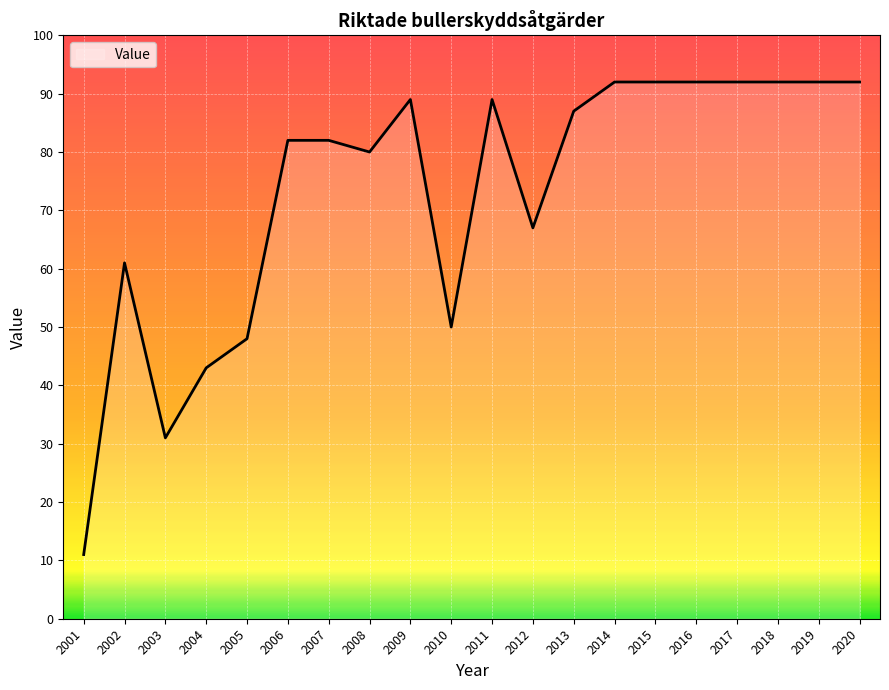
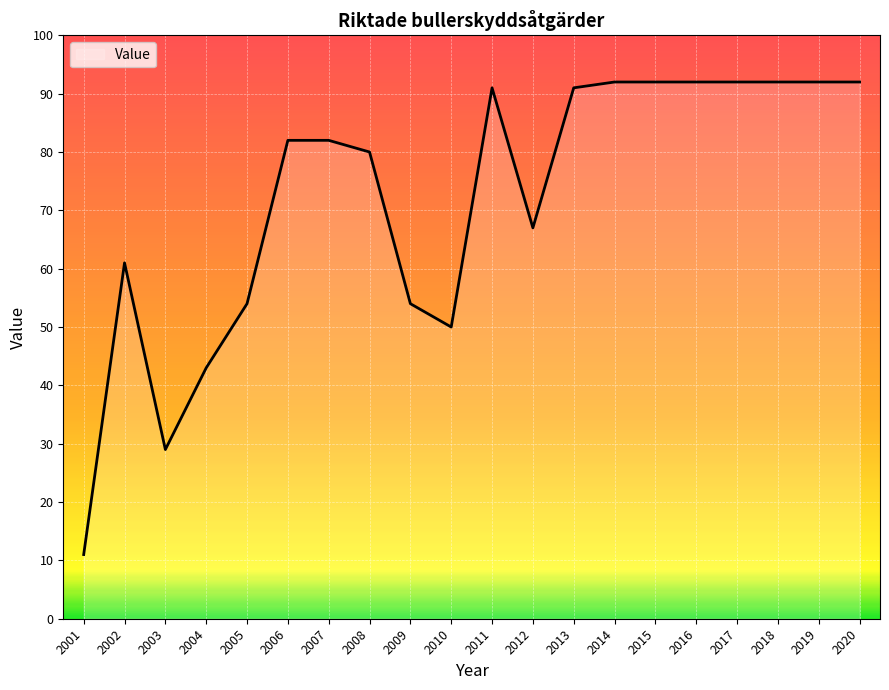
  {
    "2001": 11,
    "2002": 61,
-   "2003": 31,
+   "2003": 29,
    "2004": 43,
-   "2005": 48,
+   "2005": 54,
    "2006": 82,
    "2007": 82,
    "2008": 80,
-   "2009": 89,
+   "2009": 54,
    "2010": 50,
-   "2011": 89,
+   "2011": 91,
    "2012": 67,
-   "2013": 87,
+   "2013": 91,
    "2014": 92,
    "2015": 92,
    "2016": 92,
    "2017": 92,
    "2018": 92,
    "2019": 92,
    "2020": 92
  }
